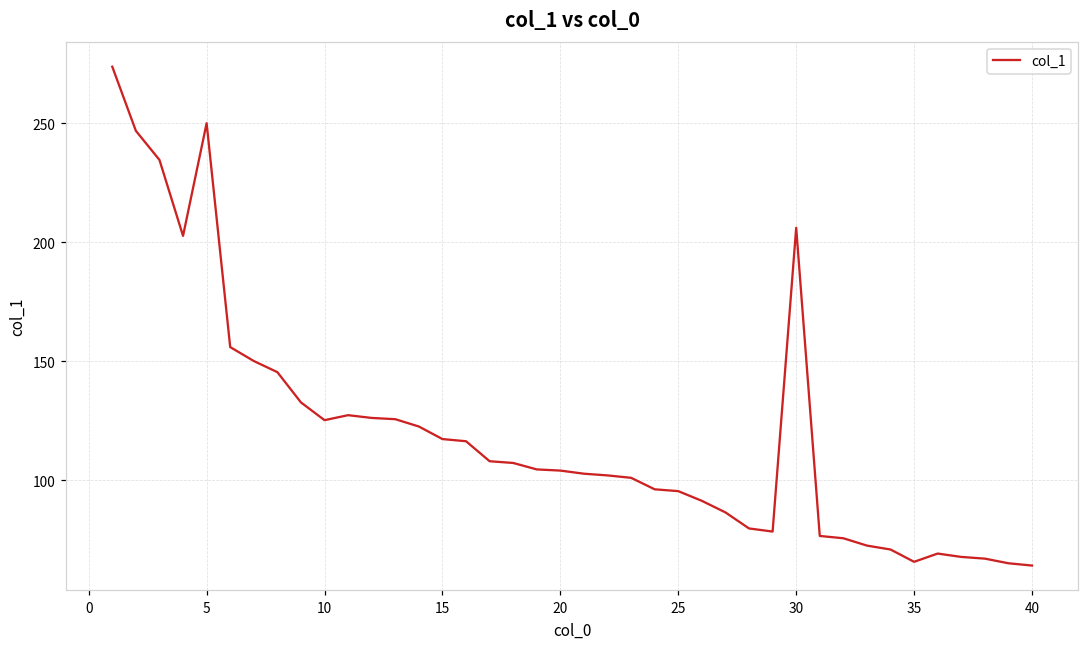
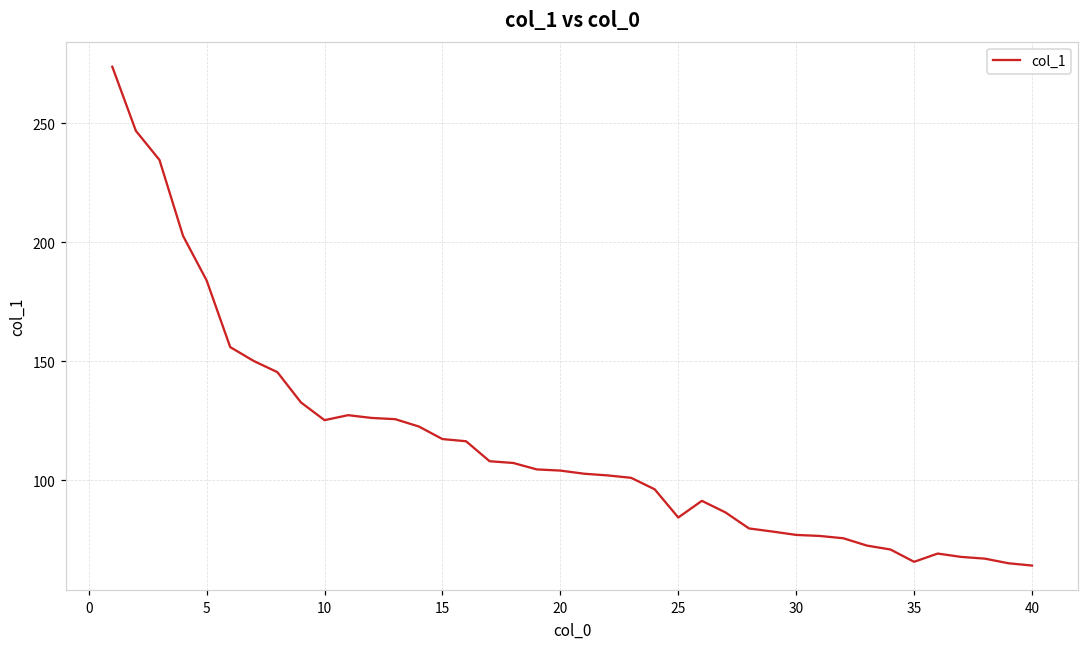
  {
-   "5": 250,
+   "5": 184,
    "10": 125,
    "15": 117,
    "20": 104,
-   "25": 95,
-   "30": 206,
+   "25": 84,
+   "30": 77,
    "35": 66,
    "40": 64
  }
